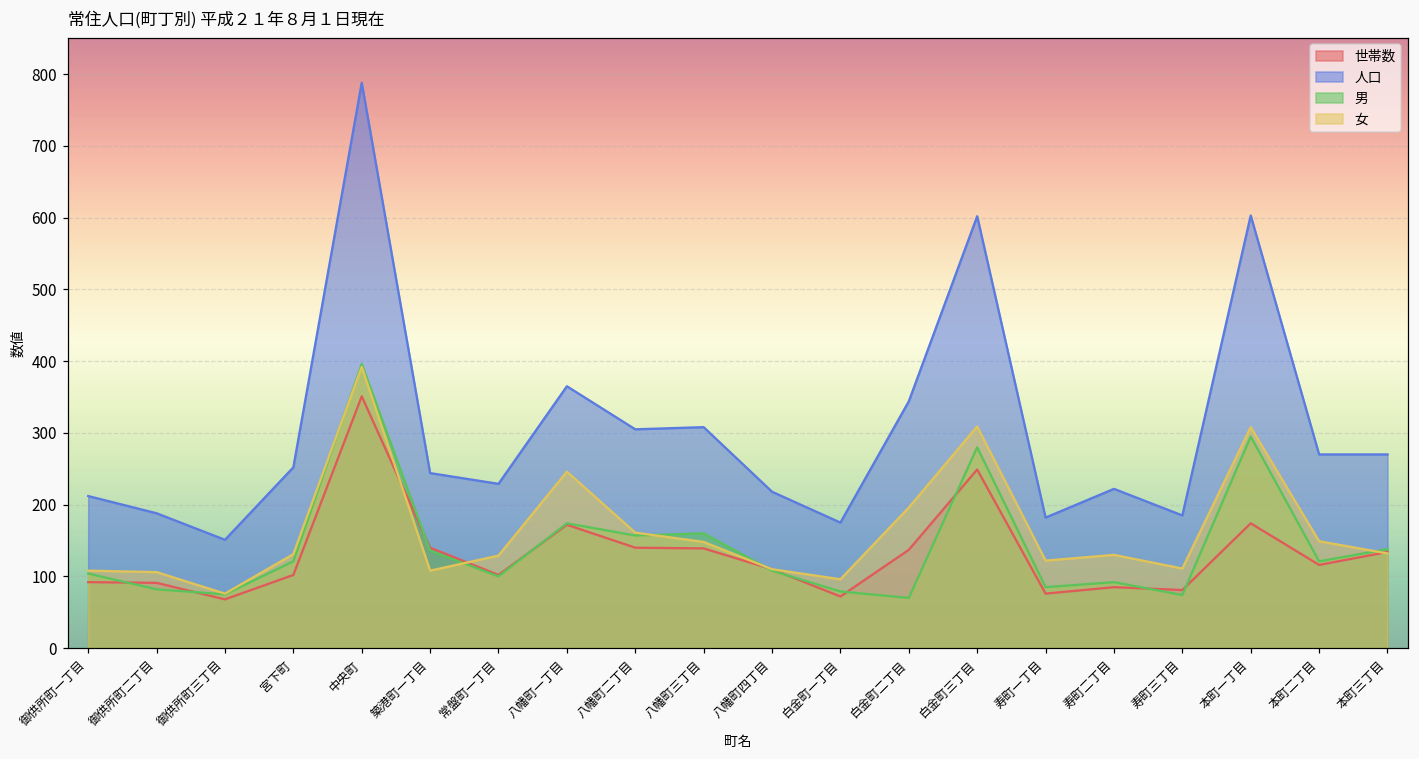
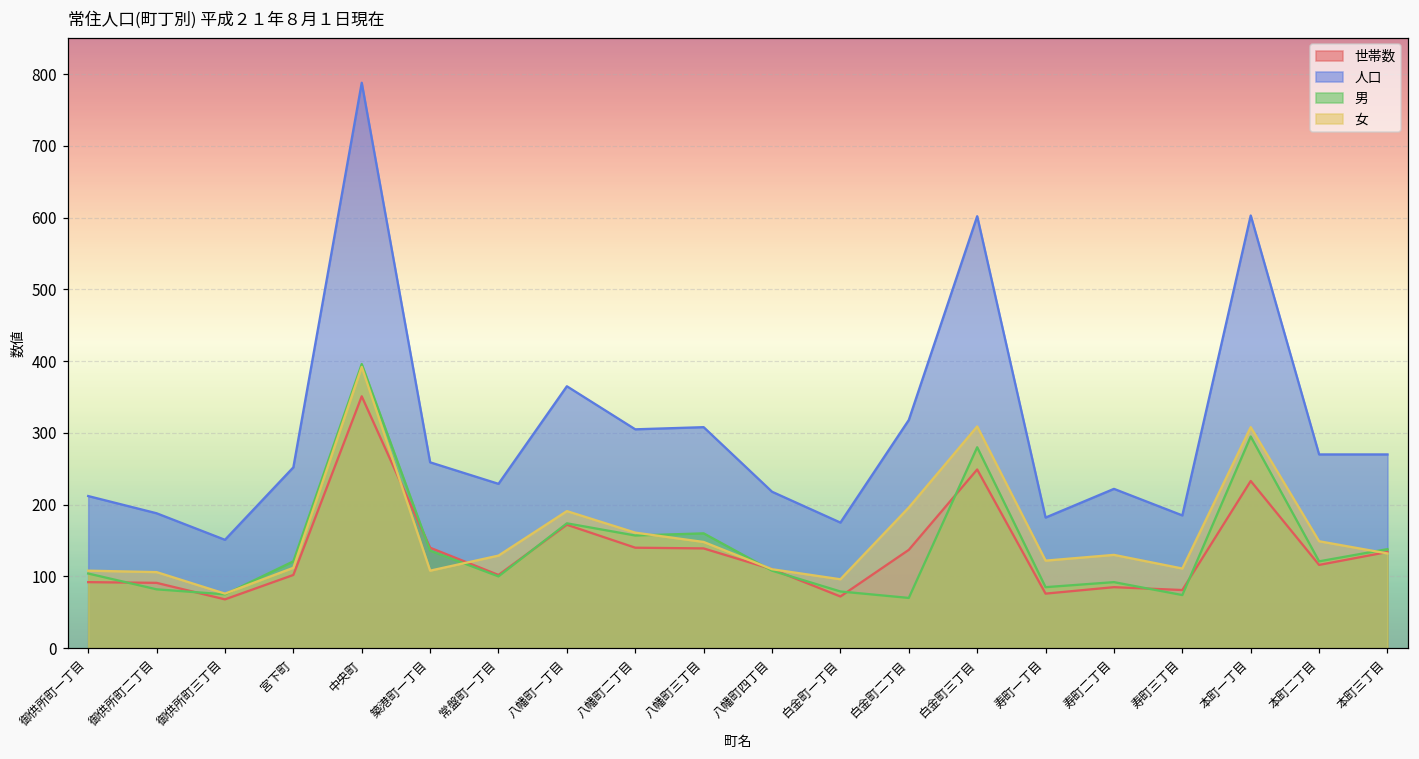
  {
    "世帯数": {
      "御供所町一丁目": 90,
      "御供所町二丁目": 90,
      "御供所町三丁目": 70,
      "宮下町": 100,
      "中央町": 350,
      "築港町一丁目": 140,
      "八幡町二丁目": 140,
      "八幡町三丁目": 140,
      "白金町一丁目": 70,
      "白金町二丁目": 140,
      "白金町三丁目": 250,
      "寿町一丁目": 80,
      "寿町二丁目": 90,
      "寿町三丁目": 80,
-     "本町一丁目": 170,
+     "本町一丁目": 230,
      "本町二丁目": 120
    },
    "人口": {
      "御供所町一丁目": 210,
      "御供所町二丁目": 190,
      "御供所町三丁目": 150,
      "宮下町": 250,
      "中央町": 790,
-     "築港町一丁目": 240,
+     "築港町一丁目": 260,
      "常盤町一丁目": 230,
      "八幡町一丁目": 370,
      "八幡町二丁目": 310,
      "八幡町三丁目": 310,
      "八幡町四丁目": 220,
      "白金町一丁目": 180,
-     "白金町二丁目": 340,
+     "白金町二丁目": 320,
      "白金町三丁目": 600,
      "寿町一丁目": 180,
      "寿町二丁目": 220,
      "寿町三丁目": 190,
      "本町一丁目": 600,
      "本町二丁目": 270,
      "本町三丁目": 270
    },
    "男": {
      "御供所町一丁目": 100,
      "御供所町二丁目": 80,
      "宮下町": 120,
      "中央町": 400,
      "築港町一丁目": 140,
      "八幡町二丁目": 160,
      "八幡町三丁目": 160,
      "白金町一丁目": 80,
      "白金町二丁目": 70,
      "白金町三丁目": 280,
      "寿町一丁目": 90,
      "寿町二丁目": 90,
      "寿町三丁目": 70,
      "本町一丁目": 300,
      "本町二丁目": 120,
      "本町三丁目": 140
    },
    "女": {
      "御供所町一丁目": 110,
      "御供所町二丁目": 110,
-     "宮下町": 130,
+     "宮下町": 110,
      "中央町": 390,
      "築港町一丁目": 110,
      "常盤町一丁目": 130,
-     "八幡町一丁目": 250,
+     "八幡町一丁目": 190,
      "八幡町二丁目": 160,
      "八幡町三丁目": 150,
      "白金町一丁目": 100,
      "白金町二丁目": 200,
      "白金町三丁目": 310,
      "寿町一丁目": 120,
      "寿町二丁目": 130,
      "寿町三丁目": 110,
      "本町一丁目": 310,
      "本町二丁目": 150
    }
  }
